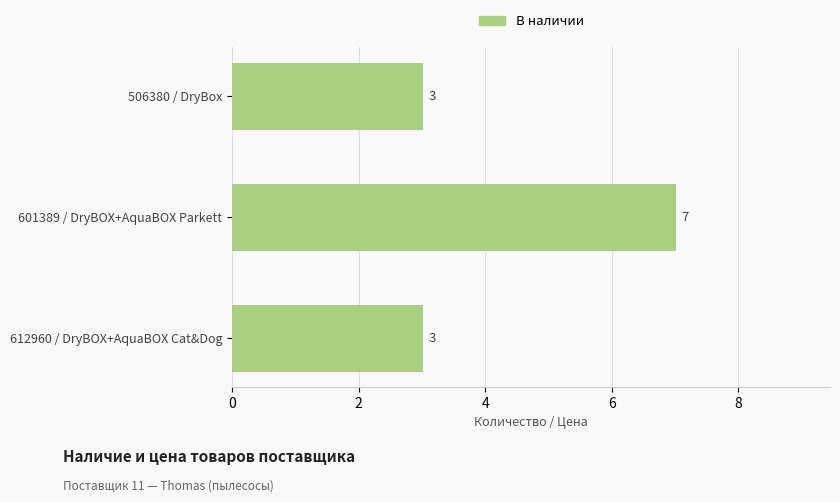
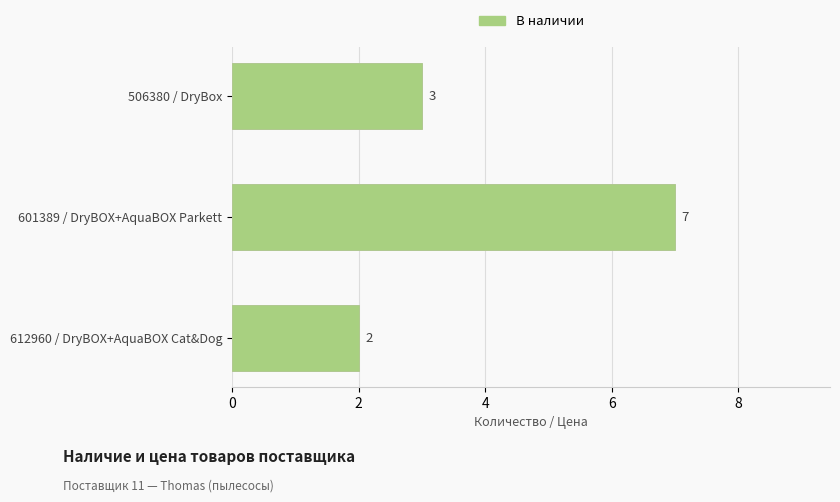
  {
    "506380 / DryBox": 3,
    "601389 / DryBOX+AquaBOX Parkett": 7,
-   "612960 / DryBOX+AquaBOX Cat&Dog": 3
+   "612960 / DryBOX+AquaBOX Cat&Dog": 2
  }
